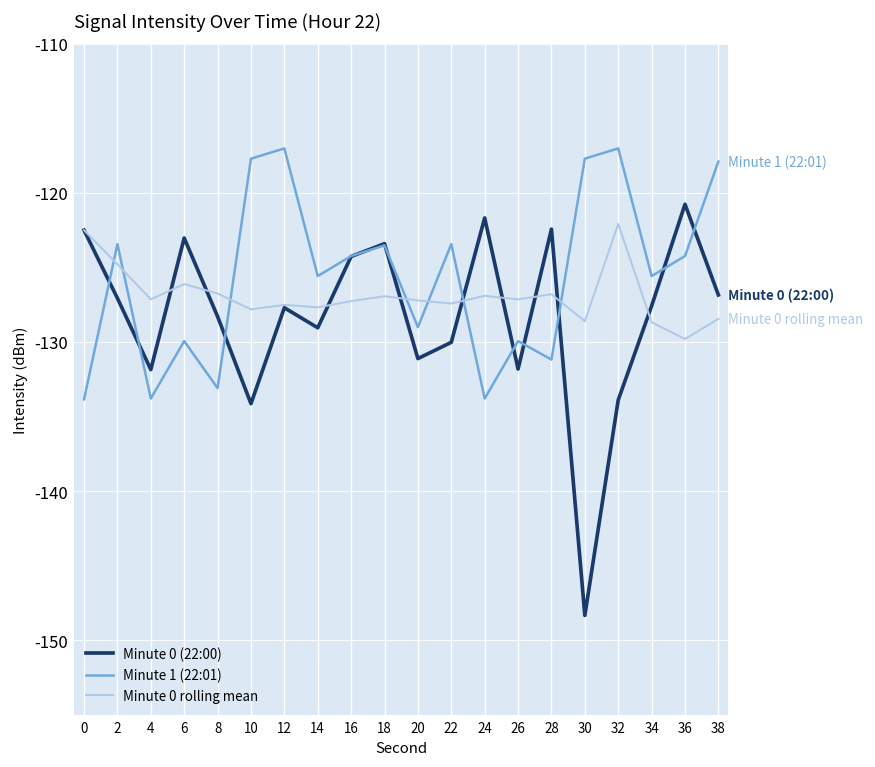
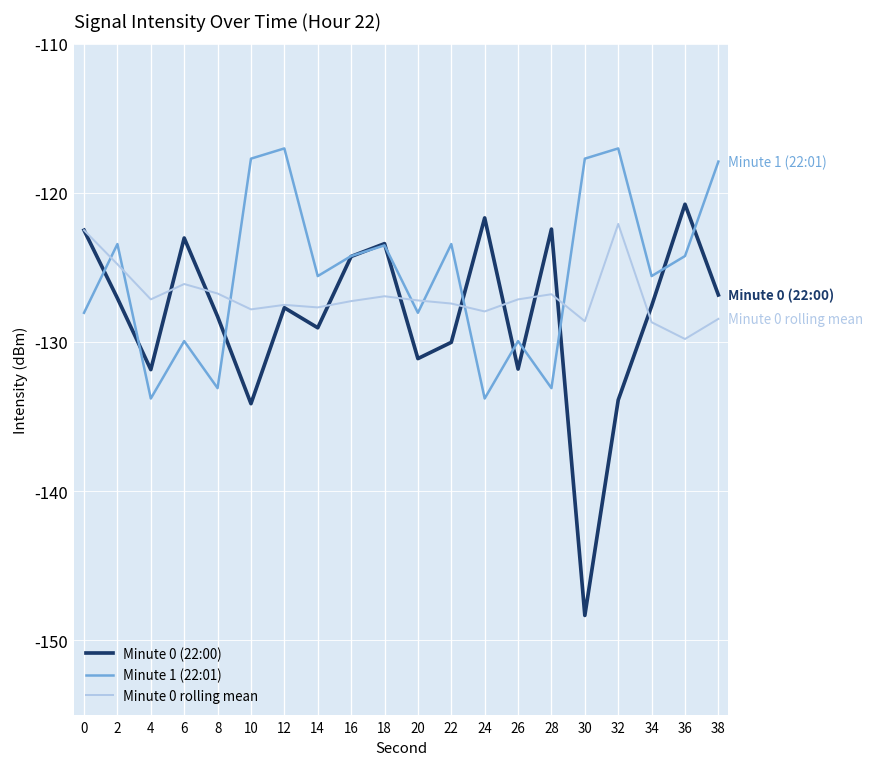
  {
    "Minute 0 (22:00)": {
      "2": -127.1,
      "4": -131.9,
      "6": -123.0,
      "8": -128.3,
      "10": -134.1,
      "14": -129.1,
      "20": -131.1,
      "22": -130.0,
      "24": -121.7,
      "26": -131.8,
      "28": -122.4,
      "30": -148.3,
      "32": -133.9,
      "34": -127.6,
      "36": -120.8
    },
    "Minute 1 (22:01)": {
-     "0": -133.8,
+     "0": -128.0,
      "2": -123.4,
      "4": -133.8,
      "6": -129.9,
      "8": -133.1,
      "10": -117.7,
      "12": -117.0,
      "14": -125.6,
-     "20": -129.0,
+     "20": -128.0,
      "22": -123.4,
      "24": -133.8,
      "26": -129.9,
-     "28": -131.2,
+     "28": -133.1,
      "30": -117.7,
      "32": -117.0,
      "34": -125.6,
      "36": -124.2
    },
    "Minute 0 rolling mean": {
      "2": -124.8,
      "4": -127.1,
      "6": -126.1,
      "8": -126.8,
      "10": -127.8,
      "14": -127.7,
      "16": -127.3,
      "18": -126.9,
      "20": -127.2,
      "22": -127.4,
-     "24": -126.9,
+     "24": -128.0,
      "26": -127.1,
      "28": -126.8,
      "30": -128.6,
      "32": -122.1,
      "34": -128.7,
      "36": -129.8
    }
  }
